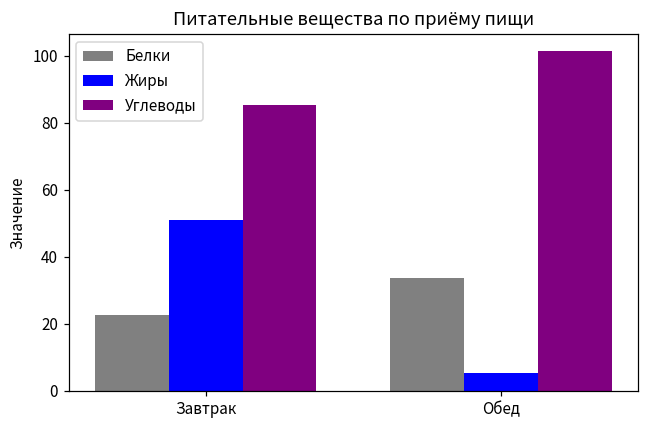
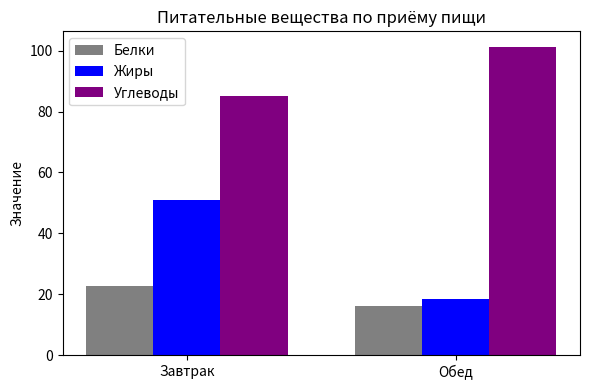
  {
    "Белки": {
      "Завтрак": 23,
-     "Обед": 34
+     "Обед": 16
    },
    "Жиры": {
      "Завтрак": 51,
-     "Обед": 5
+     "Обед": 18
    },
    "Углеводы": {
      "Завтрак": 85,
      "Обед": 101
    }
  }
